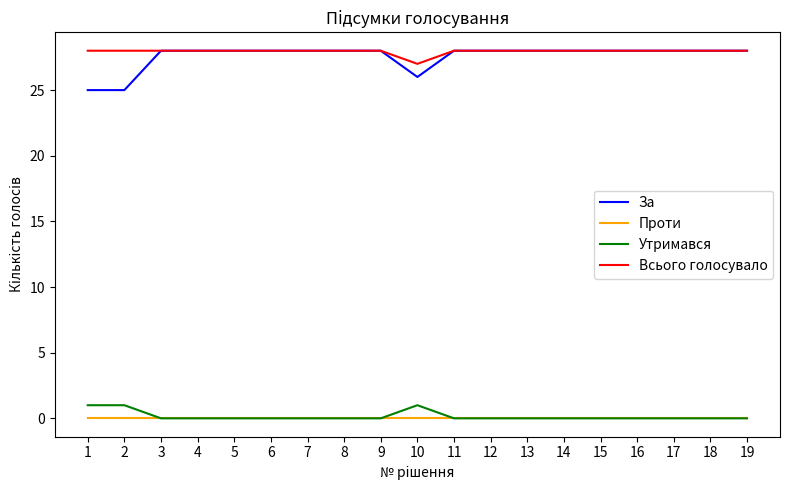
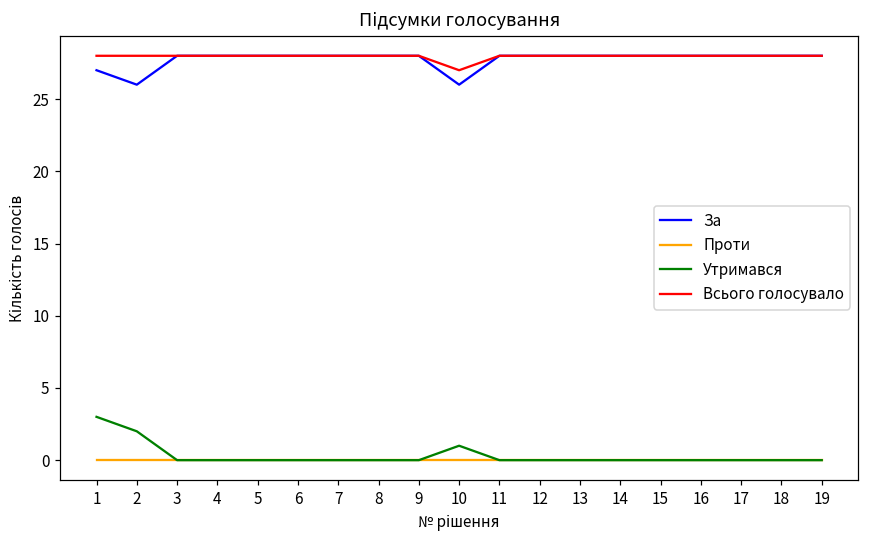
  {
    "За": {
-     "1": 25,
-     "2": 25,
+     "1": 27,
+     "2": 26,
      "10": 26
    },
    "Проти": {
      "1": 0,
      "2": 0,
      "10": 0
    },
    "Утримався": {
-     "1": 1,
-     "2": 1,
+     "1": 3,
+     "2": 2,
      "10": 1
    },
    "Всього голосувало": {
      "1": 28,
      "2": 28,
      "10": 27
    }
  }
